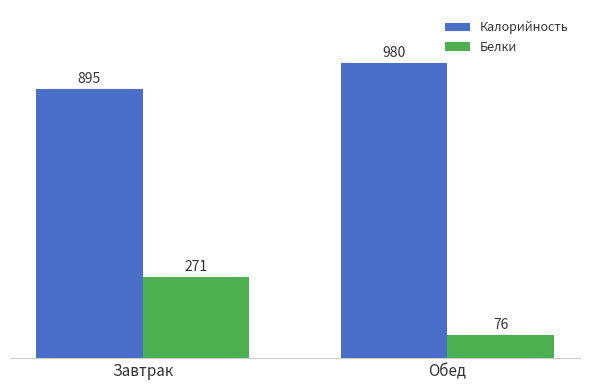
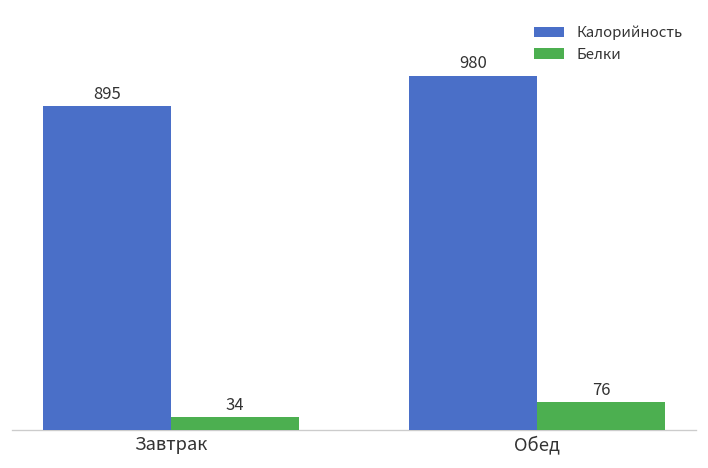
  {
    "Калорийность": {
      "Завтрак": 895,
      "Обед": 980
    },
    "Белки": {
-     "Завтрак": 271,
+     "Завтрак": 34,
      "Обед": 76
    }
  }
